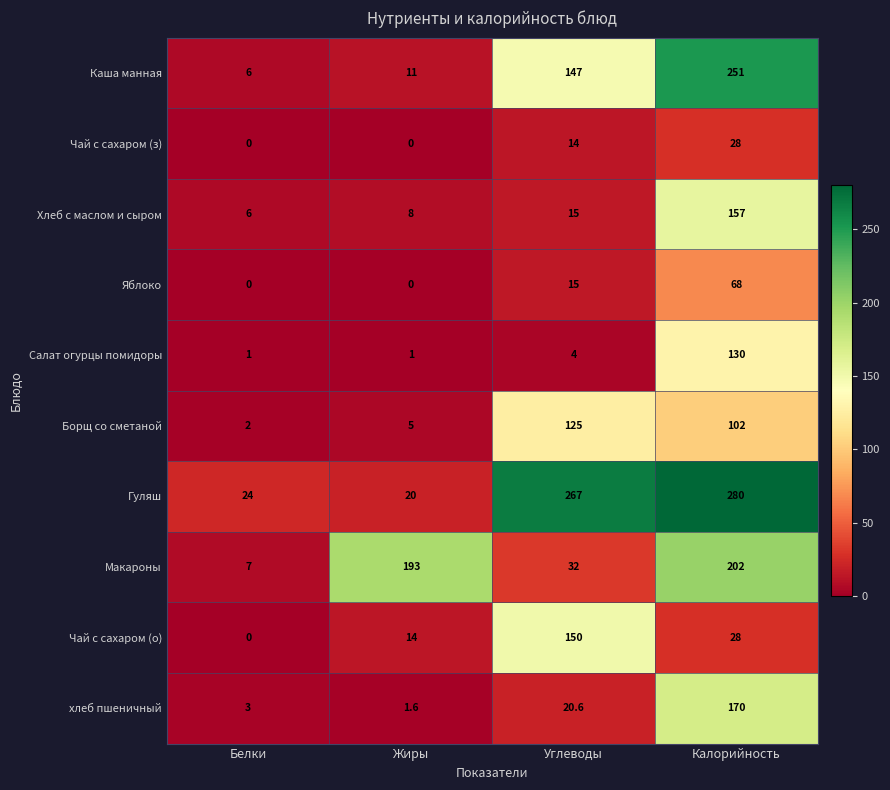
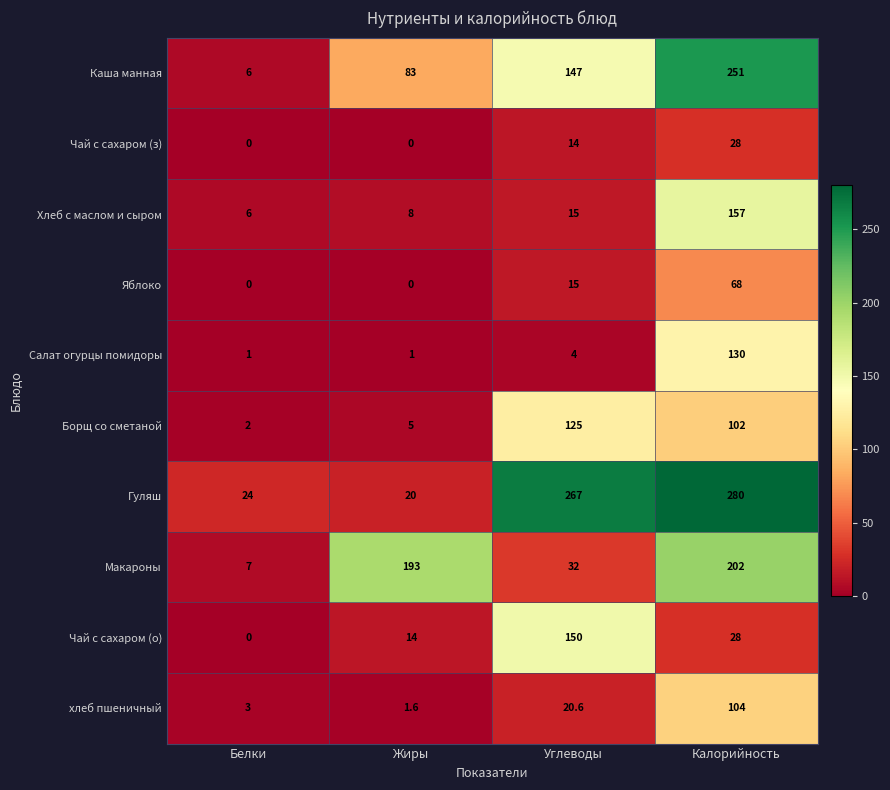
  {
    "Каша манная": {
      "Белки": 6,
-     "Жиры": 11,
+     "Жиры": 83,
      "Углеводы": 147,
      "Калорийность": 251
    },
    "Чай с сахаром (з)": {
      "Белки": 0,
      "Жиры": 0,
      "Углеводы": 14,
      "Калорийность": 28
    },
    "Хлеб с маслом и сыром": {
      "Белки": 6,
      "Жиры": 8,
      "Углеводы": 15,
      "Калорийность": 157
    },
    "Яблоко": {
      "Белки": 0,
      "Жиры": 0,
      "Углеводы": 15,
      "Калорийность": 68
    },
    "Салат огурцы помидоры": {
      "Белки": 1,
      "Жиры": 1,
      "Углеводы": 4,
      "Калорийность": 130
    },
    "Борщ со сметаной": {
      "Белки": 2,
      "Жиры": 5,
      "Углеводы": 125,
      "Калорийность": 102
    },
    "Гуляш": {
      "Белки": 24,
      "Жиры": 20,
      "Углеводы": 267,
      "Калорийность": 280
    },
    "Макароны": {
      "Белки": 7,
      "Жиры": 193,
      "Углеводы": 32,
      "Калорийность": 202
    },
    "Чай с сахаром (о)": {
      "Белки": 0,
      "Жиры": 14,
      "Углеводы": 150,
      "Калорийность": 28
    },
    "хлеб пшеничный": {
      "Белки": 3,
      "Жиры": 1.6,
      "Углеводы": 20.6,
-     "Калорийность": 170
+     "Калорийность": 104
    }
  }
